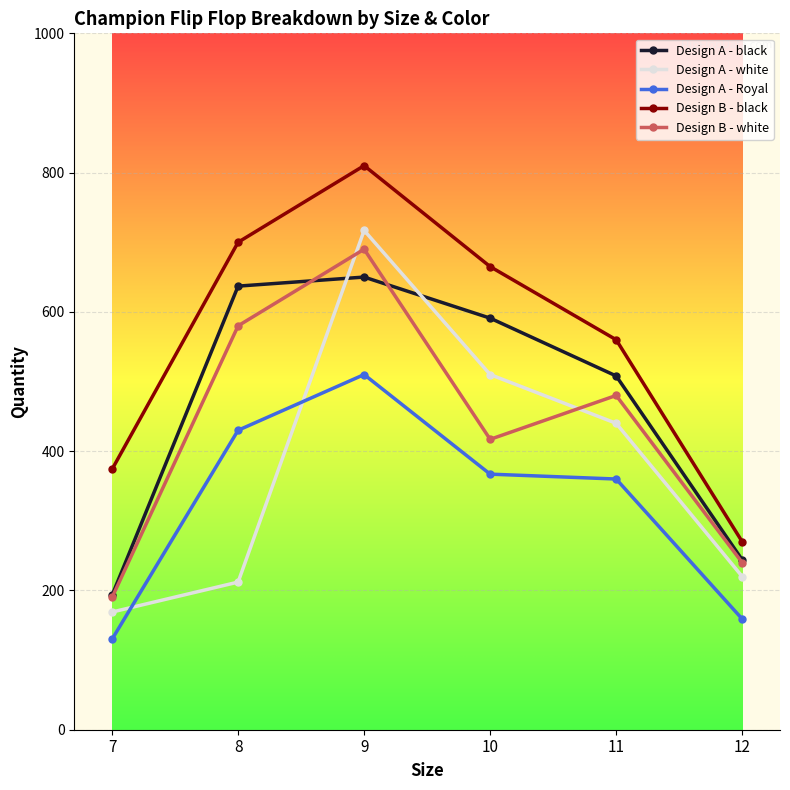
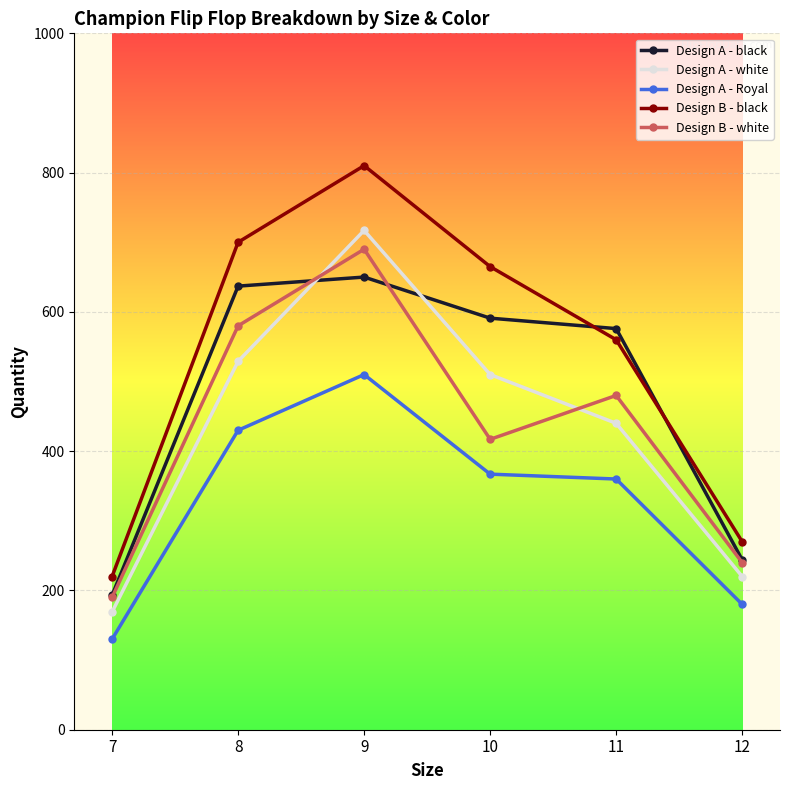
  {
    "Design A - black": {
      "8": 640,
      "9": 650,
      "10": 590,
-     "11": 510,
+     "11": 580,
      "12": 240
    },
    "Design A - white": {
      "7": 170,
-     "8": 210,
+     "8": 530,
      "9": 720,
      "10": 510,
      "11": 440,
      "12": 220
    },
    "Design A - Royal": {
      "7": 130,
      "8": 430,
      "9": 510,
      "10": 370,
      "11": 360,
-     "12": 160
+     "12": 180
    },
    "Design B - black": {
-     "7": 370,
+     "7": 220,
      "8": 700,
      "9": 810,
      "10": 670,
      "11": 560,
      "12": 270
    },
    "Design B - white": {
      "8": 580,
      "9": 690,
      "10": 420,
      "11": 480,
      "12": 240
    }
  }
